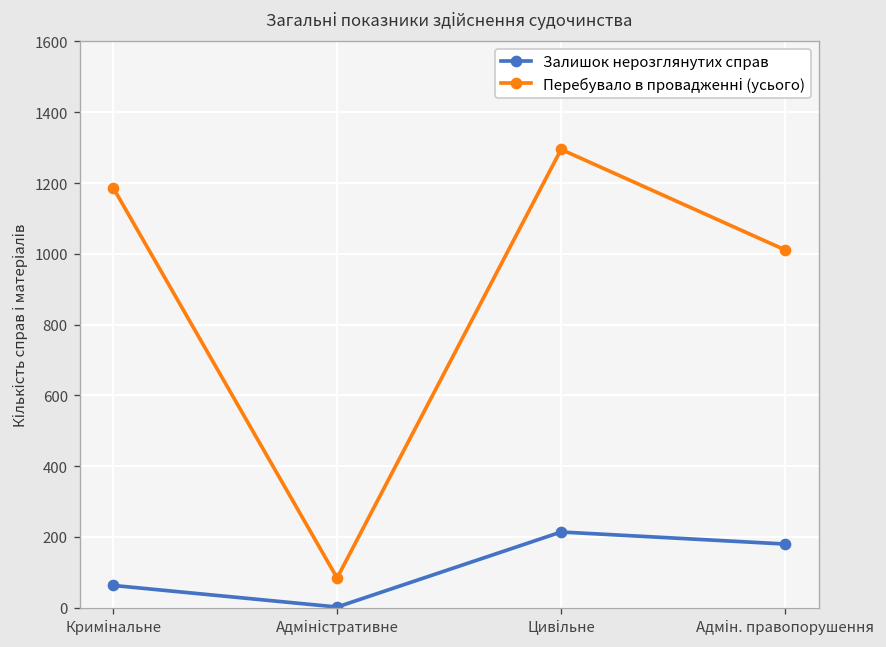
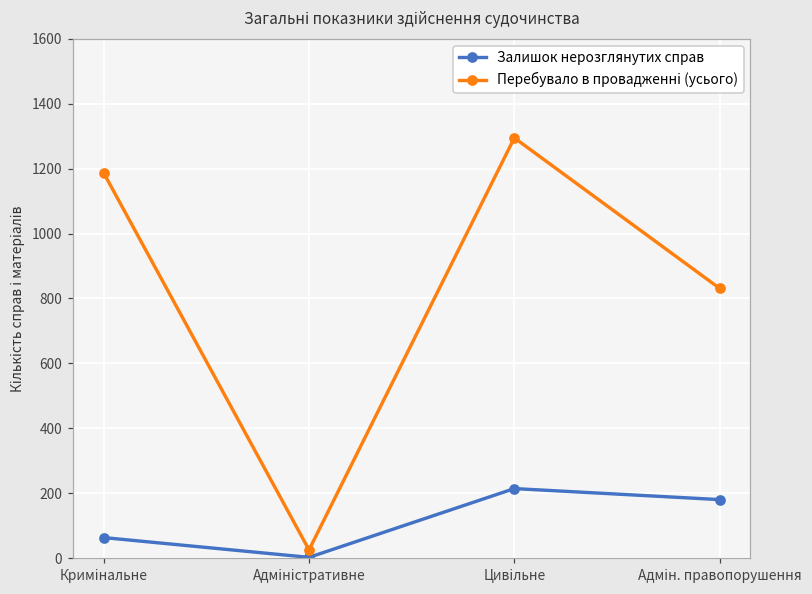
  {
    "Залишок нерозглянутих справ": {
      "Кримінальне": 60,
      "Адміністративне": 0,
      "Цивільне": 210,
      "Адмін. правопорушення": 180
    },
    "Перебувало в провадженні (усього)": {
      "Кримінальне": 1190,
-     "Адміністративне": 80,
+     "Адміністративне": 30,
      "Цивільне": 1300,
-     "Адмін. правопорушення": 1010
+     "Адмін. правопорушення": 830
    }
  }
